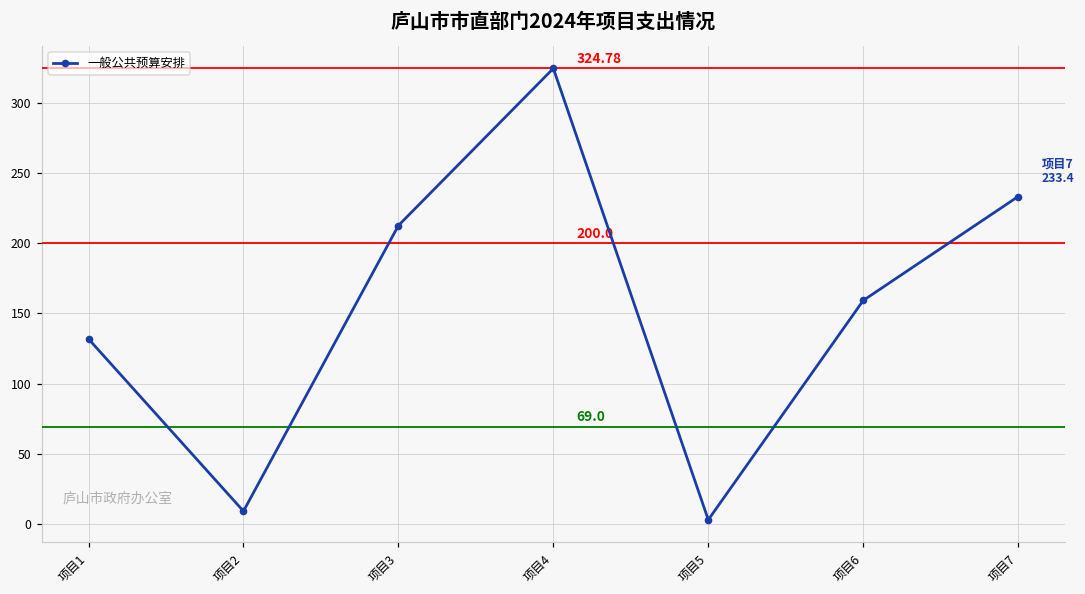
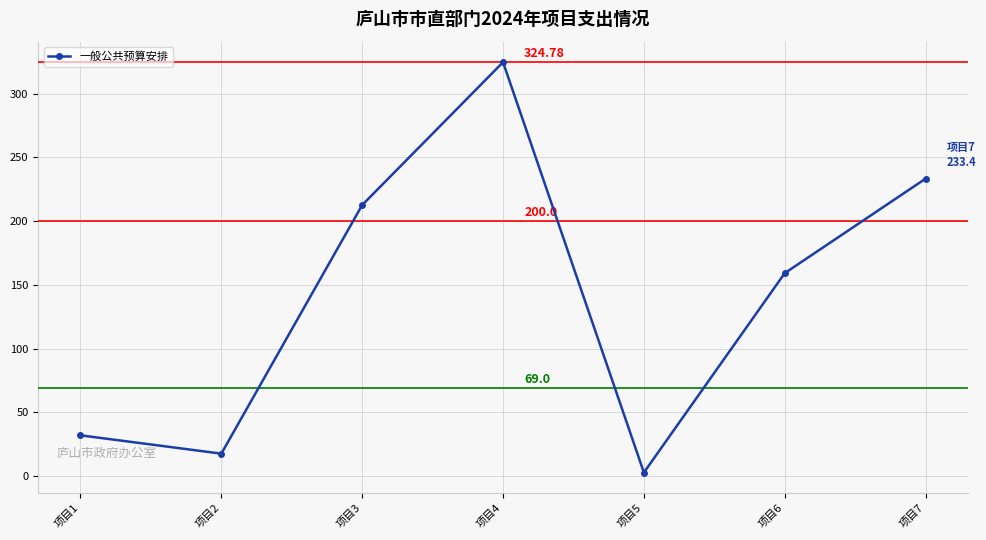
  {
-   "项目1": 132,
-   "项目2": 9,
+   "项目1": 32,
+   "项目2": 18,
    "项目3": 213,
    "项目5": 3,
    "项目6": 159
  }
